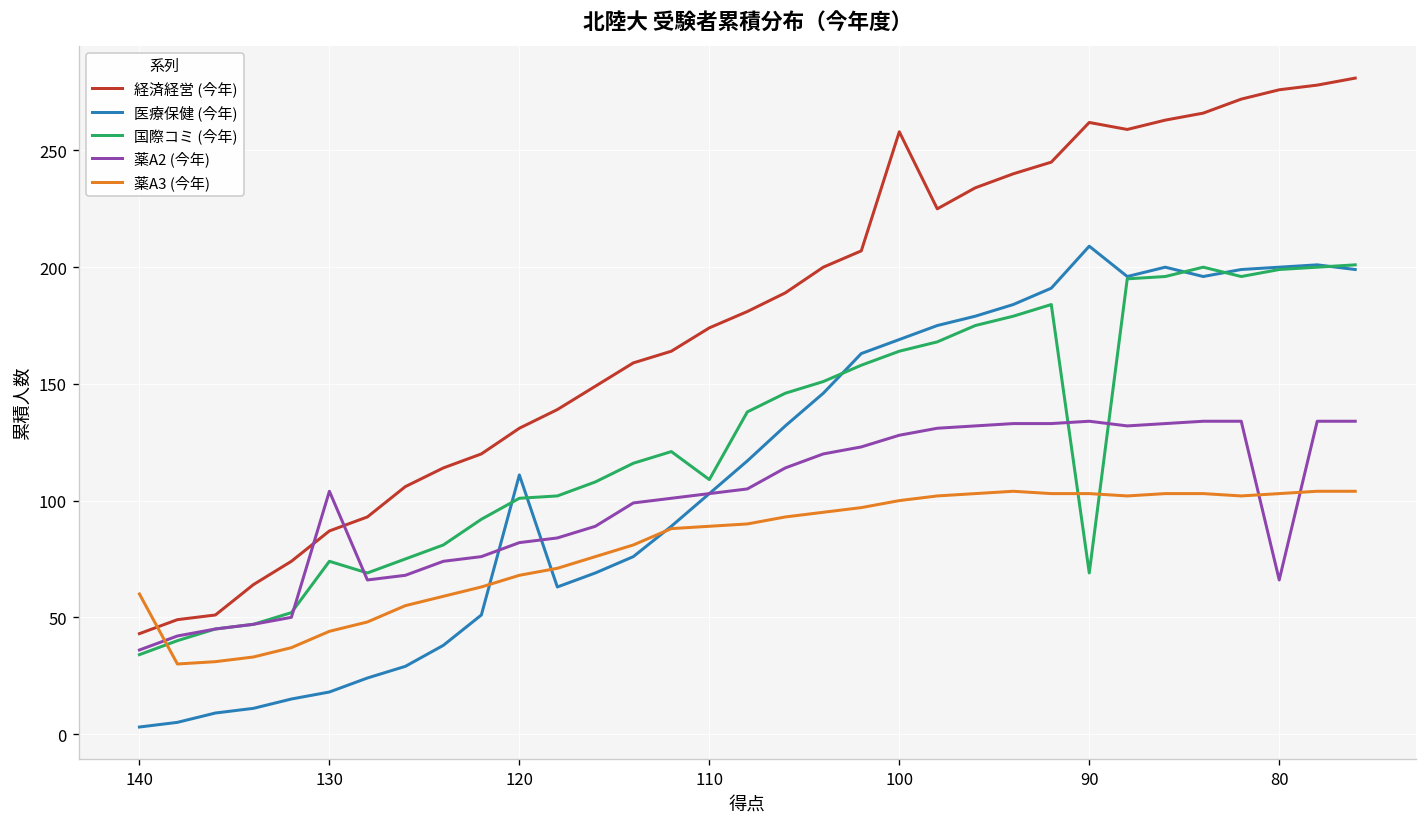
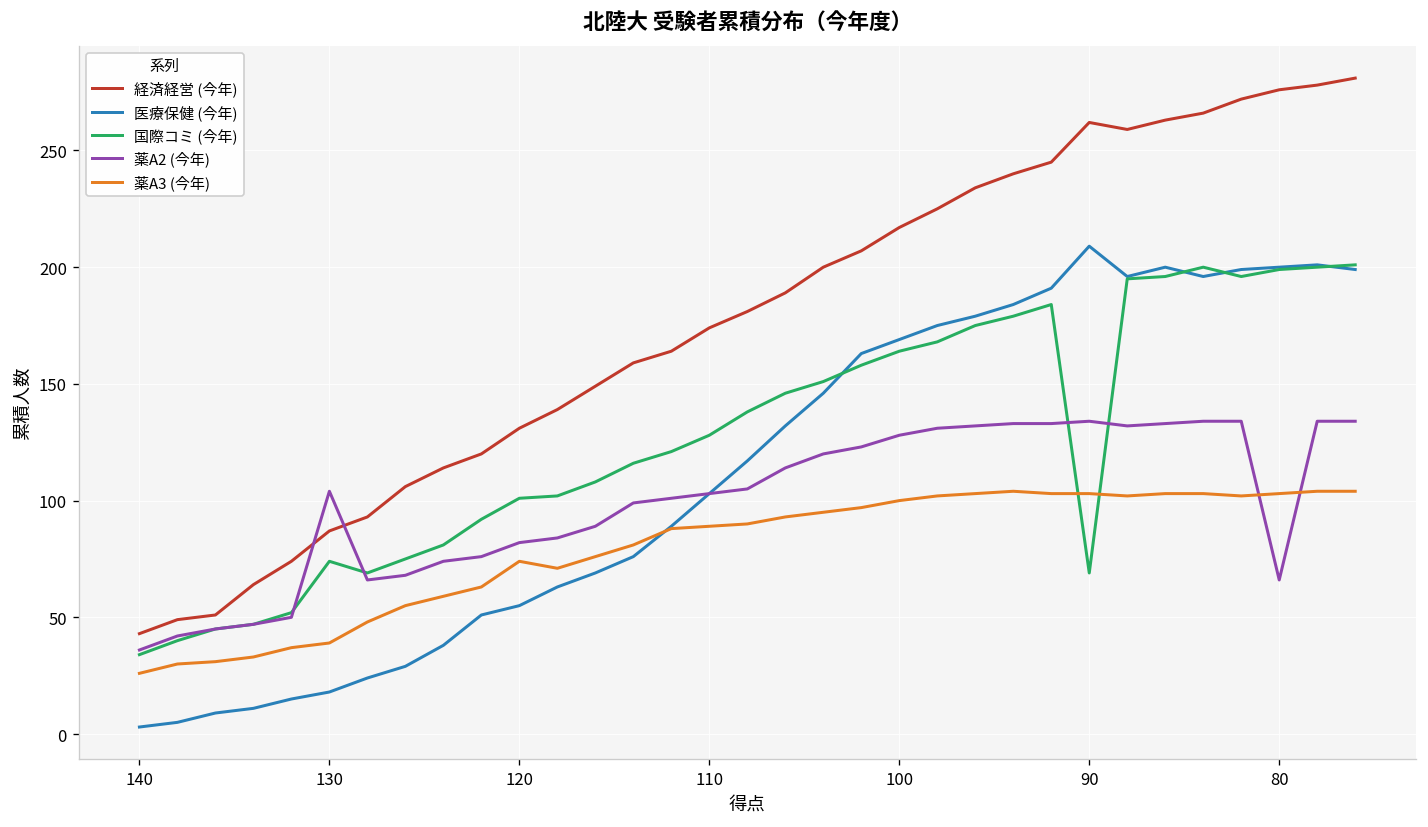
  {
    "経済経営 (今年)": {
      "140": 43,
      "130": 87,
      "120": 131,
      "110": 174,
-     "100": 258,
+     "100": 217,
      "90": 262,
      "80": 276
    },
    "医療保健 (今年)": {
      "140": 3,
      "130": 18,
-     "120": 111,
+     "120": 55,
      "100": 169,
      "90": 209
    },
    "国際コミ (今年)": {
      "140": 34,
      "130": 74,
      "120": 101,
-     "110": 109,
+     "110": 128,
      "100": 164,
      "90": 69
    },
    "薬A2 (今年)": {
      "140": 36,
      "130": 104,
      "120": 82,
      "100": 128,
      "90": 134,
      "80": 66
    },
    "薬A3 (今年)": {
-     "140": 60,
-     "130": 44,
-     "120": 68,
+     "140": 26,
+     "130": 39,
+     "120": 74,
      "110": 89,
      "100": 100,
      "90": 103,
      "80": 103
    }
  }
